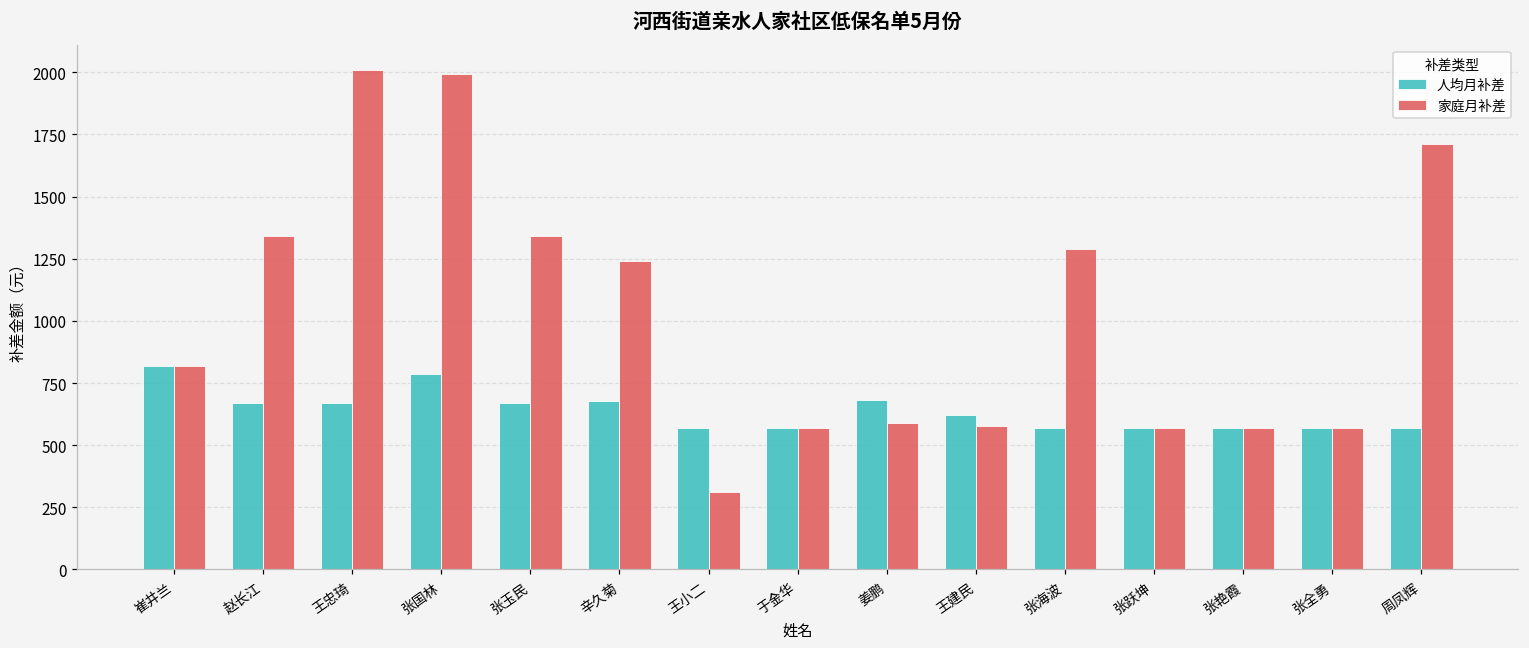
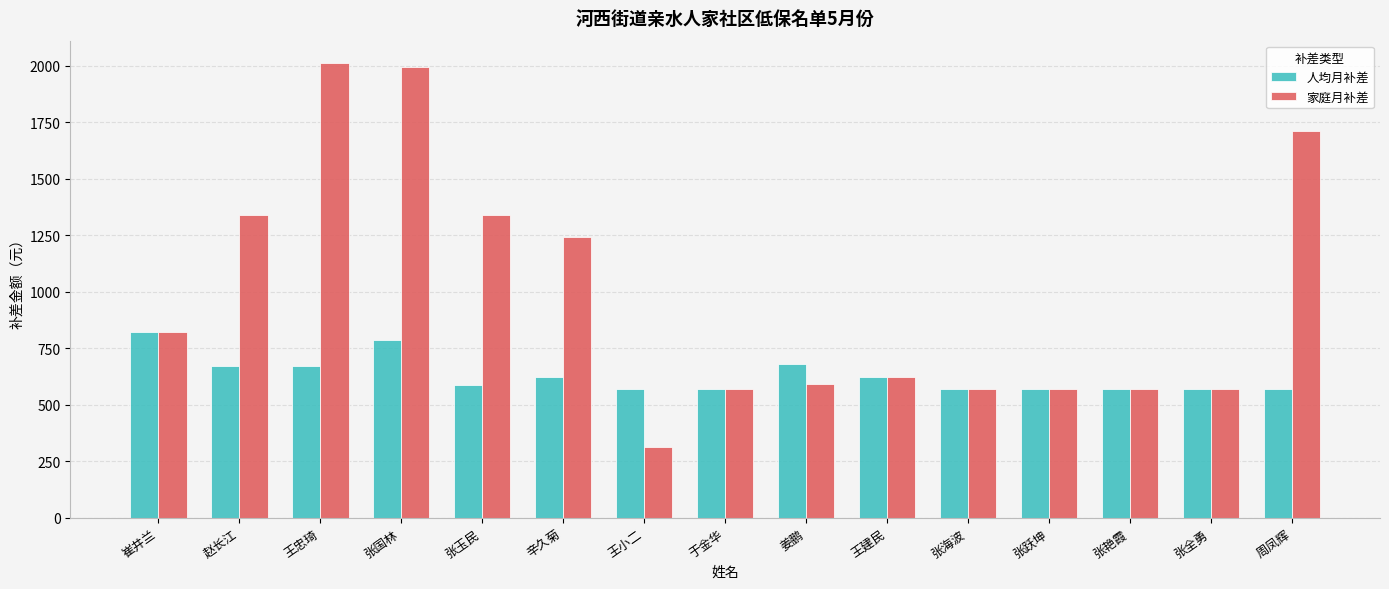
  {
    "人均月补差": {
      "崔井兰": 820,
      "赵长江": 670,
      "王忠琦": 670,
      "张国林": 790,
-     "张玉民": 670,
-     "辛久菊": 680,
+     "张玉民": 590,
+     "辛久菊": 620,
      "王小二": 570,
      "于金华": 570,
      "姜鹏": 680,
      "王建民": 620,
      "张海波": 570,
      "张跃坤": 570,
      "张艳霞": 570,
      "张全勇": 570,
      "周凤辉": 570
    },
    "家庭月补差": {
      "崔井兰": 820,
      "赵长江": 1340,
      "王忠琦": 2010,
      "张国林": 1990,
      "张玉民": 1340,
      "辛久菊": 1240,
      "王小二": 310,
      "于金华": 570,
      "姜鹏": 590,
-     "王建民": 580,
-     "张海波": 1290,
+     "王建民": 620,
+     "张海波": 570,
      "张跃坤": 570,
      "张艳霞": 570,
      "张全勇": 570,
      "周凤辉": 1710
    }
  }
